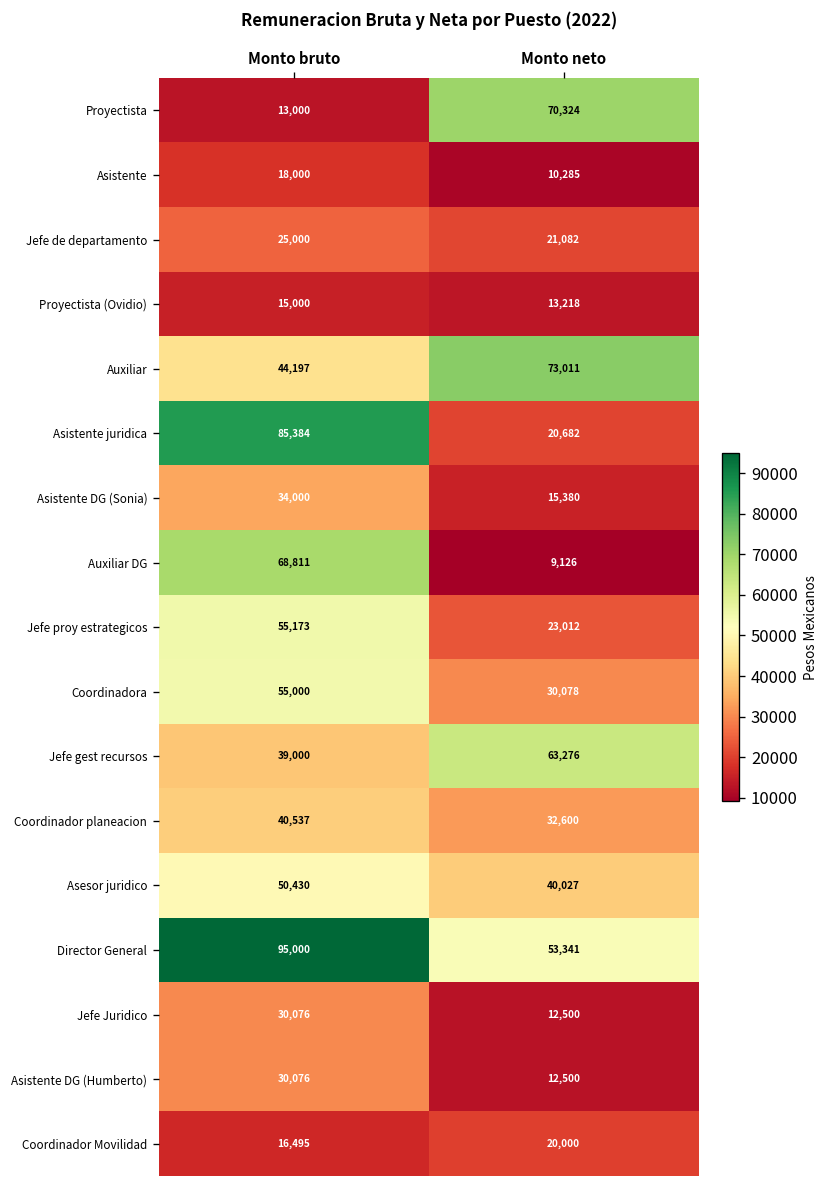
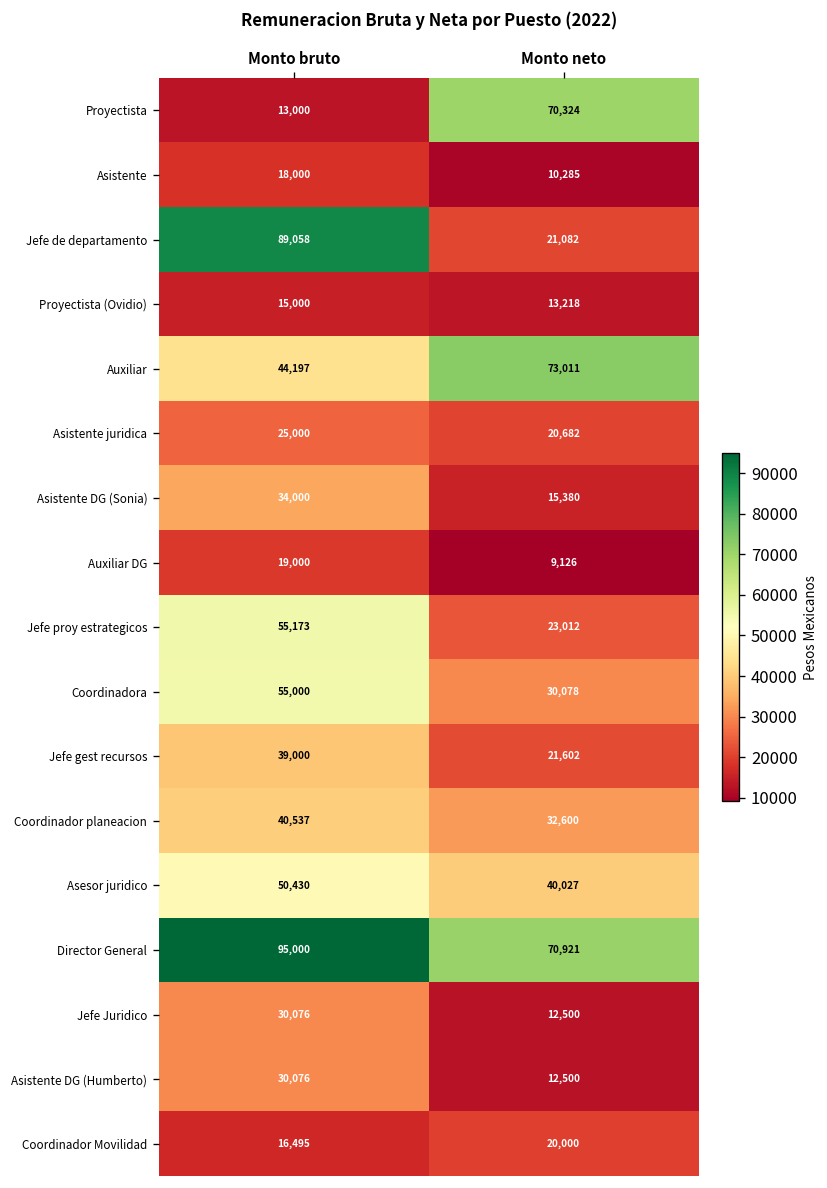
  {
    "Proyectista": {
      "Monto bruto": "13,000",
      "Monto neto": "70,324"
    },
    "Asistente": {
      "Monto bruto": "18,000",
      "Monto neto": "10,285"
    },
    "Jefe de departamento": {
-     "Monto bruto": "25,000",
+     "Monto bruto": "89,058",
      "Monto neto": "21,082"
    },
    "Proyectista (Ovidio)": {
      "Monto bruto": "15,000",
      "Monto neto": "13,218"
    },
    "Auxiliar": {
      "Monto bruto": "44,197",
      "Monto neto": "73,011"
    },
    "Asistente juridica": {
-     "Monto bruto": "85,384",
+     "Monto bruto": "25,000",
      "Monto neto": "20,682"
    },
    "Asistente DG (Sonia)": {
      "Monto bruto": "34,000",
      "Monto neto": "15,380"
    },
    "Auxiliar DG": {
-     "Monto bruto": "68,811",
+     "Monto bruto": "19,000",
      "Monto neto": "9,126"
    },
    "Jefe proy estrategicos": {
      "Monto bruto": "55,173",
      "Monto neto": "23,012"
    },
    "Coordinadora": {
      "Monto bruto": "55,000",
      "Monto neto": "30,078"
    },
    "Jefe gest recursos": {
      "Monto bruto": "39,000",
-     "Monto neto": "63,276"
+     "Monto neto": "21,602"
    },
    "Coordinador planeacion": {
      "Monto bruto": "40,537",
      "Monto neto": "32,600"
    },
    "Asesor juridico": {
      "Monto bruto": "50,430",
      "Monto neto": "40,027"
    },
    "Director General": {
      "Monto bruto": "95,000",
-     "Monto neto": "53,341"
+     "Monto neto": "70,921"
    },
    "Jefe Juridico": {
      "Monto bruto": "30,076",
      "Monto neto": "12,500"
    },
    "Asistente DG (Humberto)": {
      "Monto bruto": "30,076",
      "Monto neto": "12,500"
    },
    "Coordinador Movilidad": {
      "Monto bruto": "16,495",
      "Monto neto": "20,000"
    }
  }
